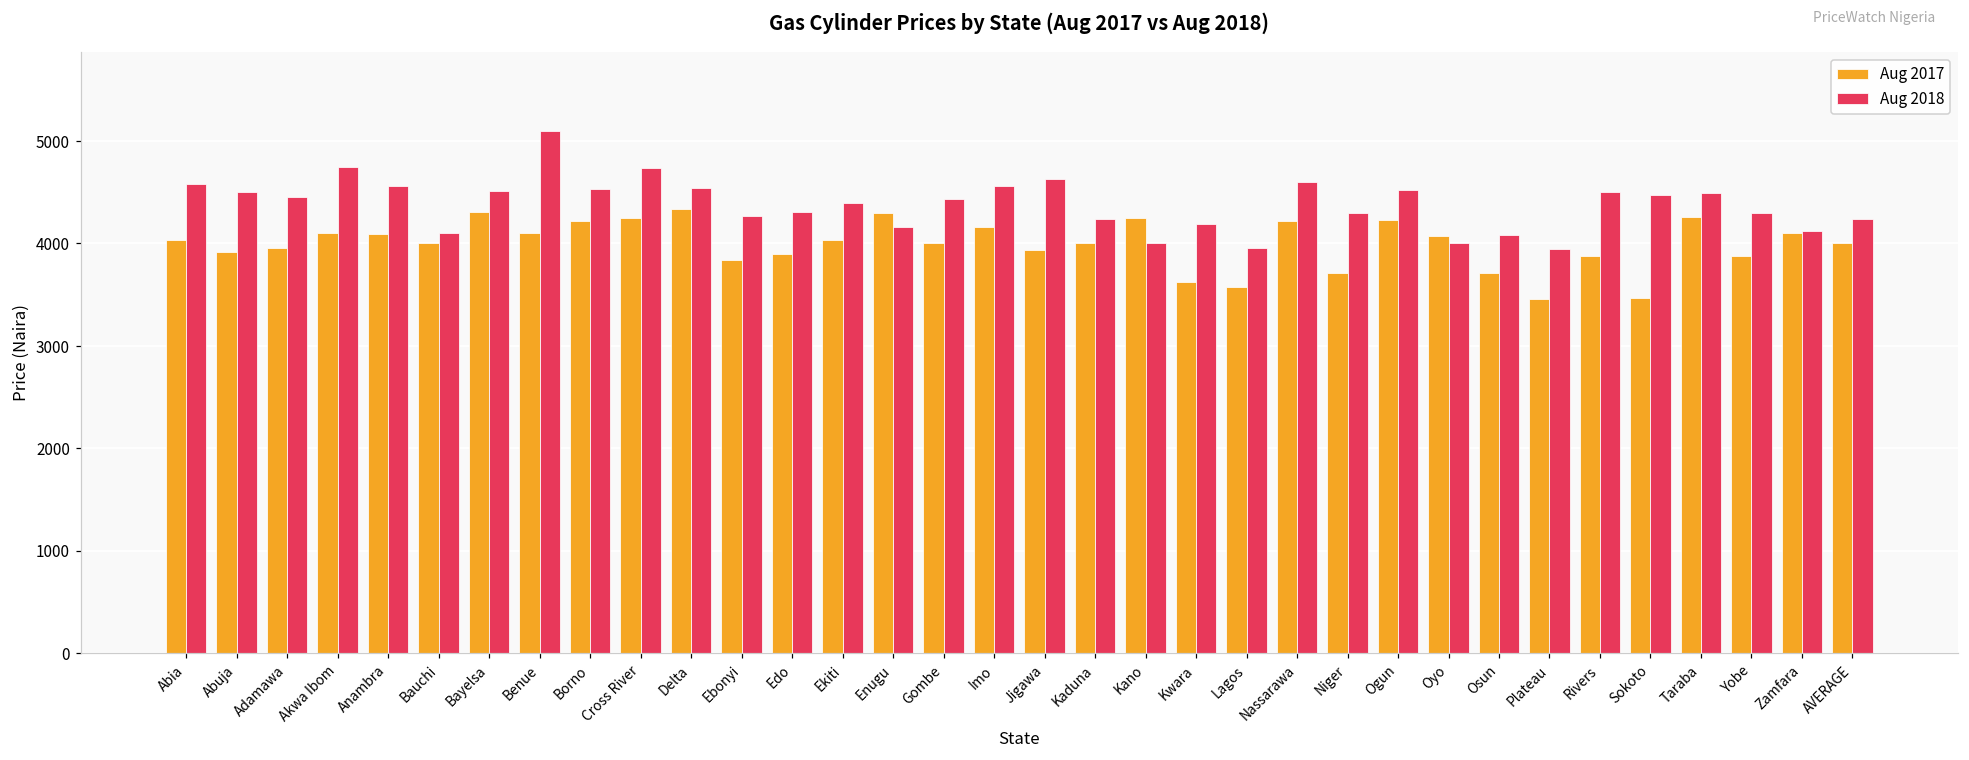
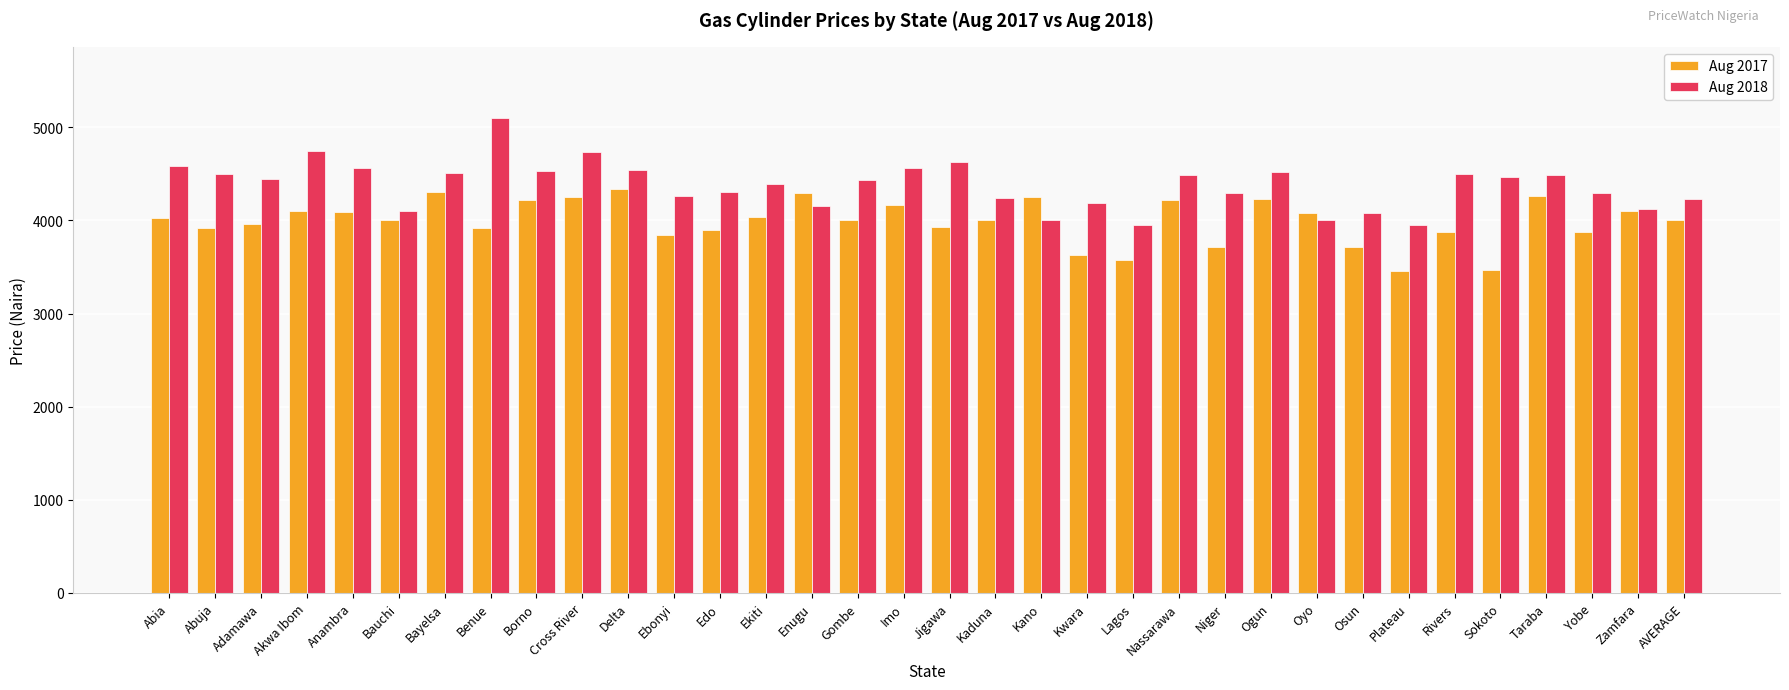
  {
    "Aug 2017": {
      "Abia": 4000,
      "Abuja": 3900,
      "Adamawa": 4000,
      "Akwa Ibom": 4100,
      "Anambra": 4100,
      "Bauchi": 4000,
      "Bayelsa": 4300,
-     "Benue": 4100,
+     "Benue": 3900,
      "Borno": 4200,
      "Cross River": 4300,
      "Delta": 4300,
      "Ebonyi": 3800,
      "Edo": 3900,
      "Ekiti": 4000,
      "Enugu": 4300,
      "Gombe": 4000,
      "Imo": 4200,
      "Jigawa": 3900,
      "Kaduna": 4000,
      "Kano": 4300,
      "Kwara": 3600,
      "Lagos": 3600,
      "Nassarawa": 4200,
      "Niger": 3700,
      "Ogun": 4200,
      "Oyo": 4100,
      "Osun": 3700,
      "Plateau": 3500,
      "Rivers": 3900,
      "Sokoto": 3500,
      "Taraba": 4300,
      "Yobe": 3900,
      "Zamfara": 4100,
      "AVERAGE": 4000
    },
    "Aug 2018": {
      "Abia": 4600,
      "Abuja": 4500,
      "Adamawa": 4500,
      "Akwa Ibom": 4800,
      "Anambra": 4600,
      "Bauchi": 4100,
      "Bayelsa": 4500,
      "Benue": 5100,
      "Borno": 4500,
      "Cross River": 4700,
      "Delta": 4500,
      "Ebonyi": 4300,
      "Edo": 4300,
      "Ekiti": 4400,
      "Enugu": 4200,
      "Gombe": 4400,
      "Imo": 4600,
      "Jigawa": 4600,
      "Kaduna": 4200,
      "Kano": 4000,
      "Kwara": 4200,
      "Lagos": 4000,
-     "Nassarawa": 4600,
+     "Nassarawa": 4500,
      "Niger": 4300,
      "Ogun": 4500,
      "Oyo": 4000,
      "Osun": 4100,
      "Plateau": 3900,
      "Rivers": 4500,
      "Sokoto": 4500,
      "Taraba": 4500,
      "Yobe": 4300,
      "Zamfara": 4100,
      "AVERAGE": 4200
    }
  }
